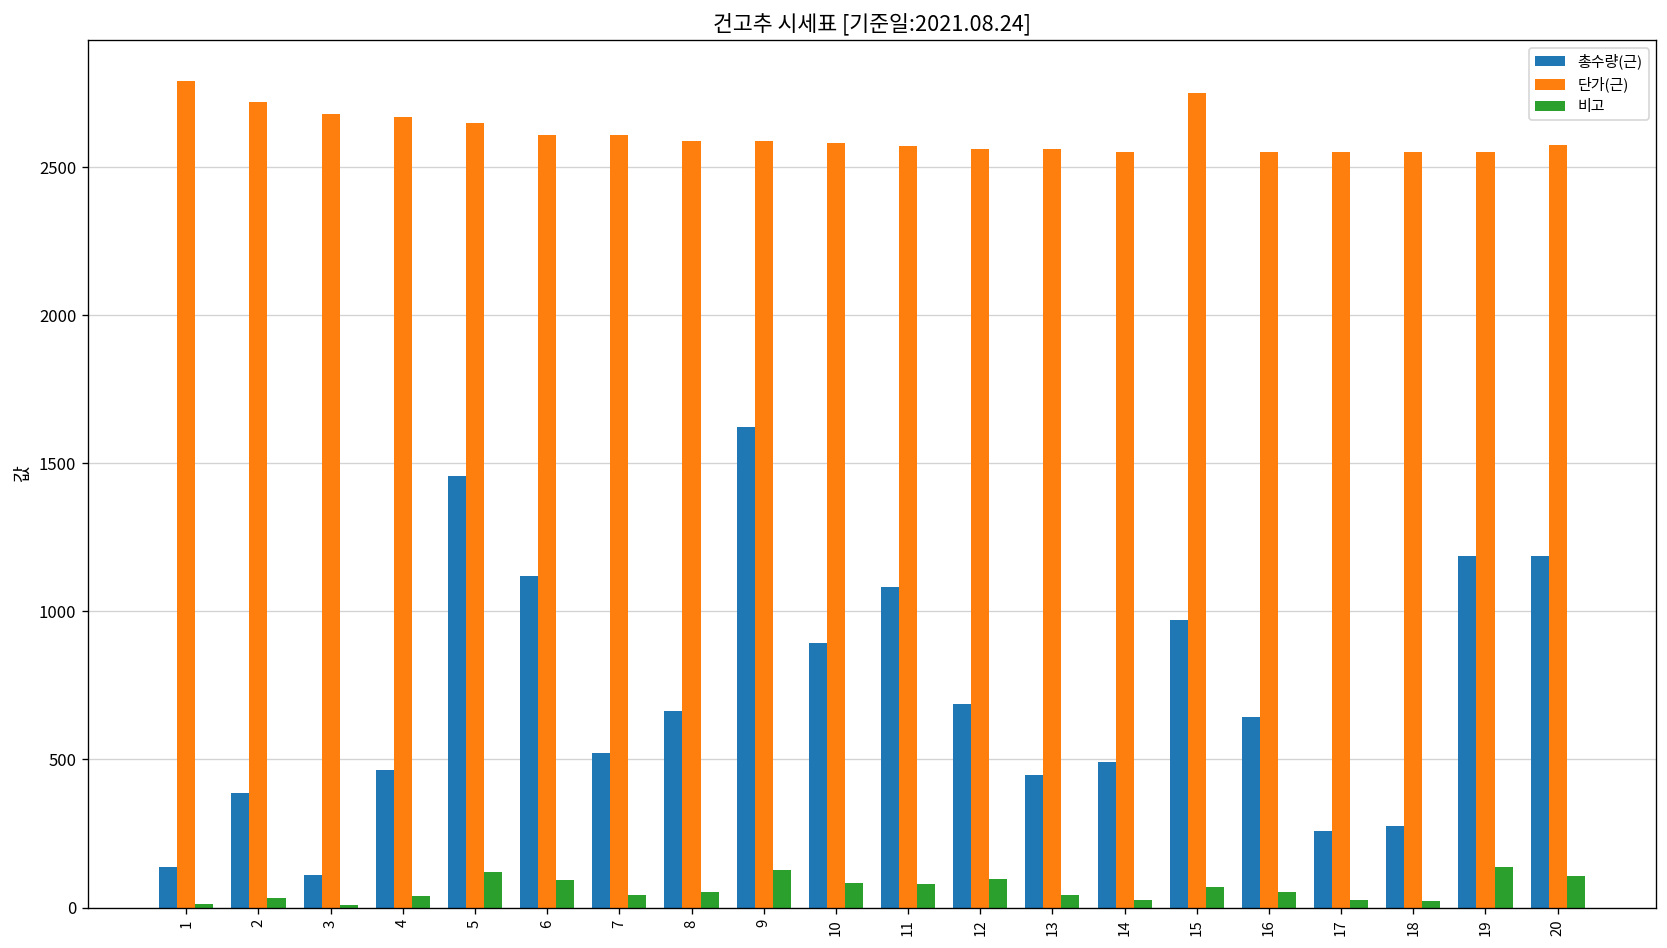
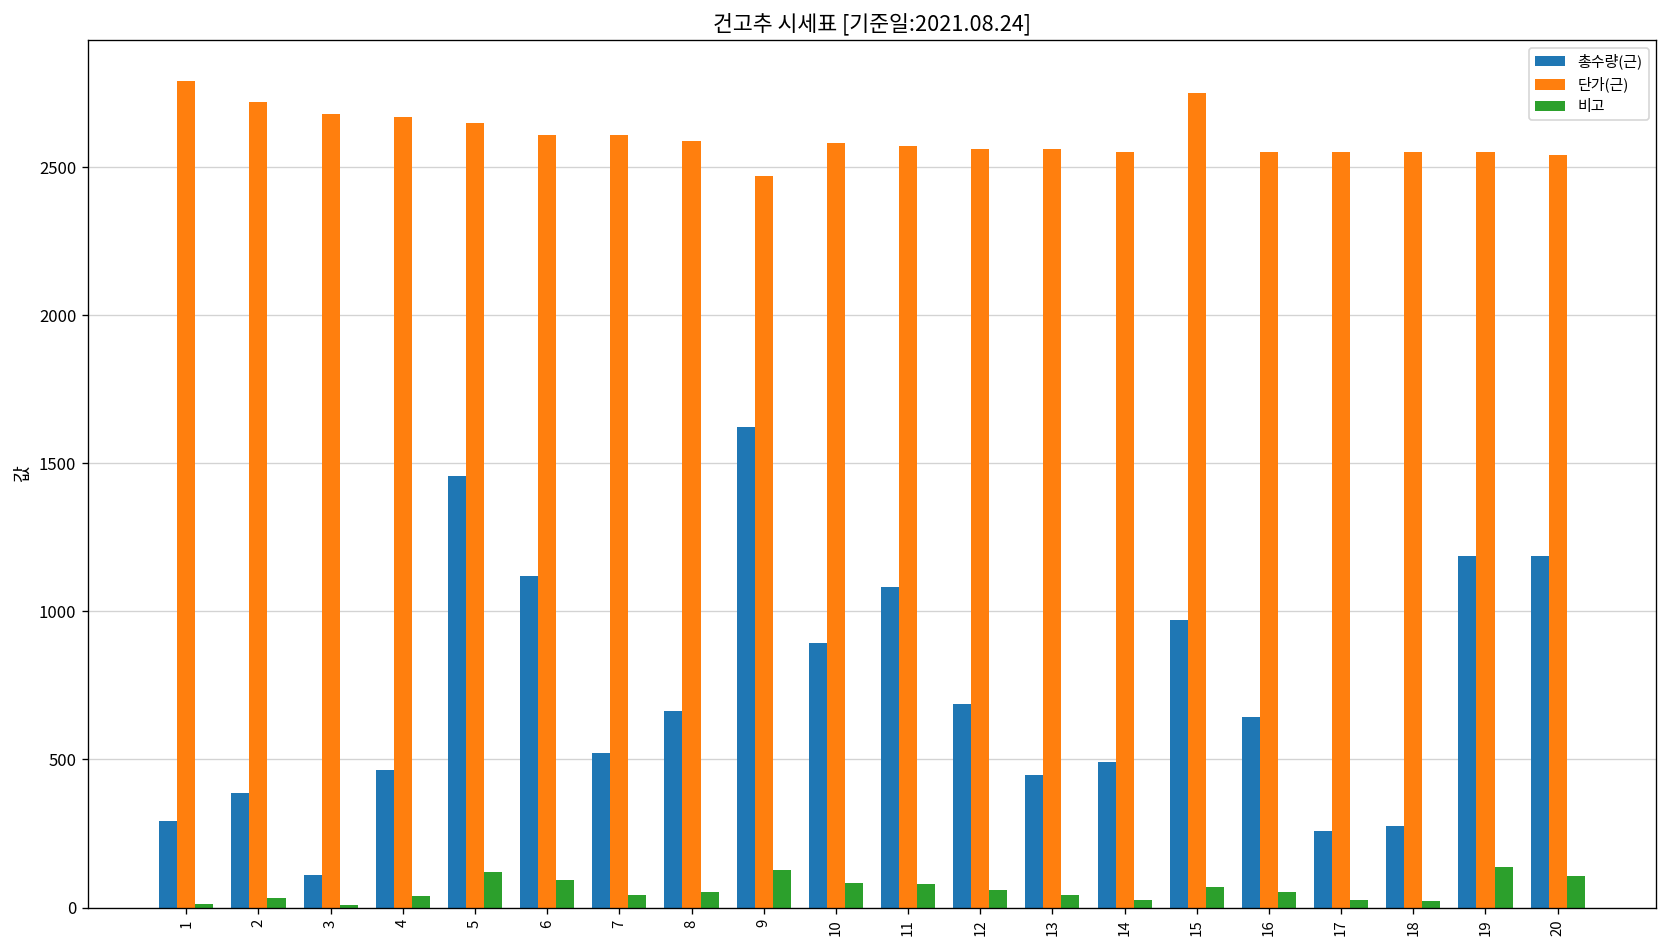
  {
    "총수량(근)": {
-     "1": 140,
+     "1": 290,
      "2": 390,
      "3": 110,
      "4": 460,
      "5": 1460,
      "6": 1120,
      "7": 520,
      "8": 660,
      "9": 1620,
      "10": 890,
      "11": 1080,
      "12": 690,
      "13": 450,
      "14": 490,
      "15": 970,
      "16": 640,
      "17": 260,
      "18": 270,
      "19": 1190,
      "20": 1190
    },
    "단가(근)": {
      "1": 2790,
      "2": 2720,
      "3": 2680,
      "4": 2670,
      "5": 2650,
      "6": 2610,
      "7": 2610,
      "8": 2590,
-     "9": 2590,
+     "9": 2470,
      "10": 2580,
      "11": 2570,
      "12": 2560,
      "13": 2560,
      "14": 2550,
      "15": 2750,
      "16": 2550,
      "17": 2550,
      "18": 2550,
      "19": 2550,
-     "20": 2580
+     "20": 2540
    },
    "비고": {
      "1": 10,
      "2": 30,
      "4": 40,
      "5": 120,
      "6": 90,
      "7": 40,
      "8": 50,
      "9": 130,
      "10": 80,
      "11": 80,
-     "12": 100,
+     "12": 60,
      "13": 40,
      "14": 30,
      "15": 70,
      "16": 50,
      "17": 20,
      "18": 20,
      "19": 140,
      "20": 110
    }
  }
